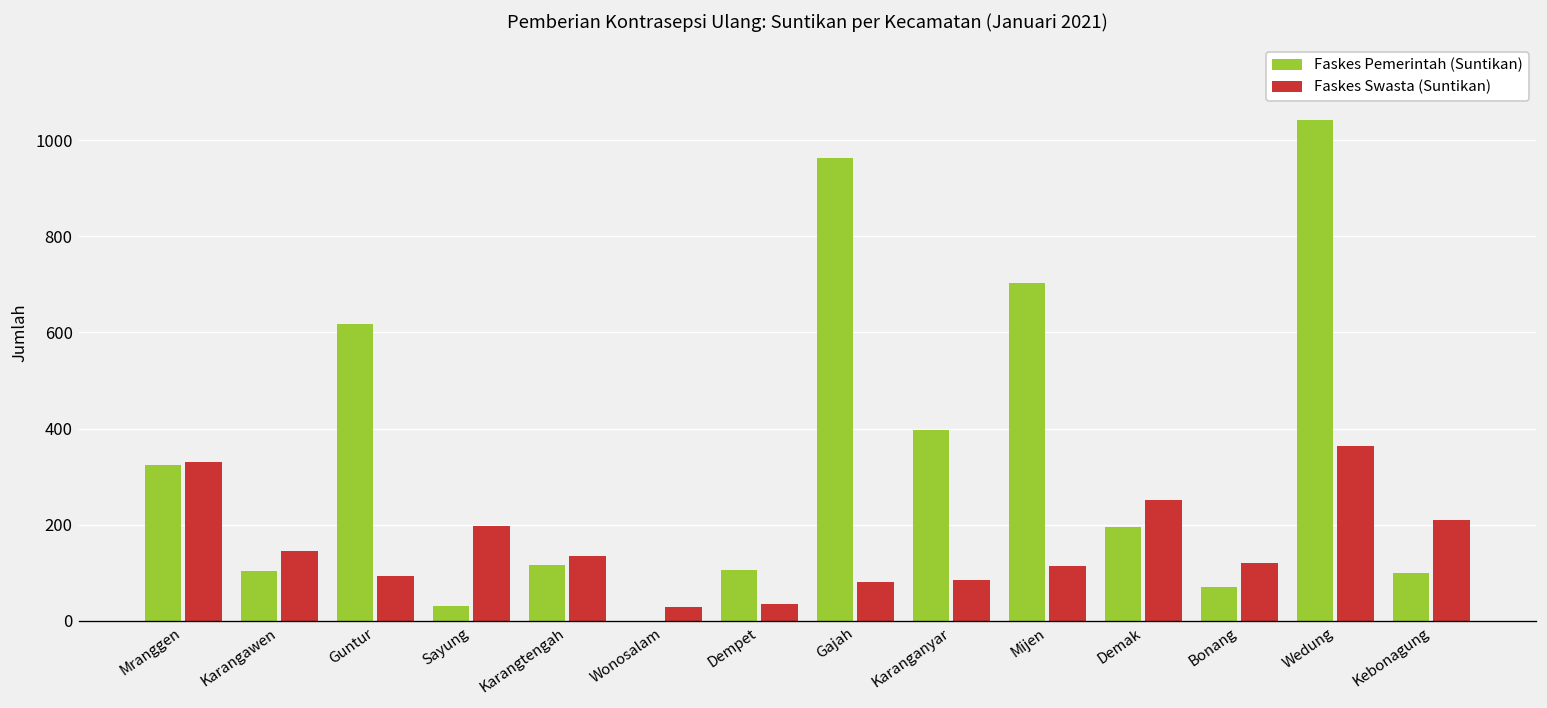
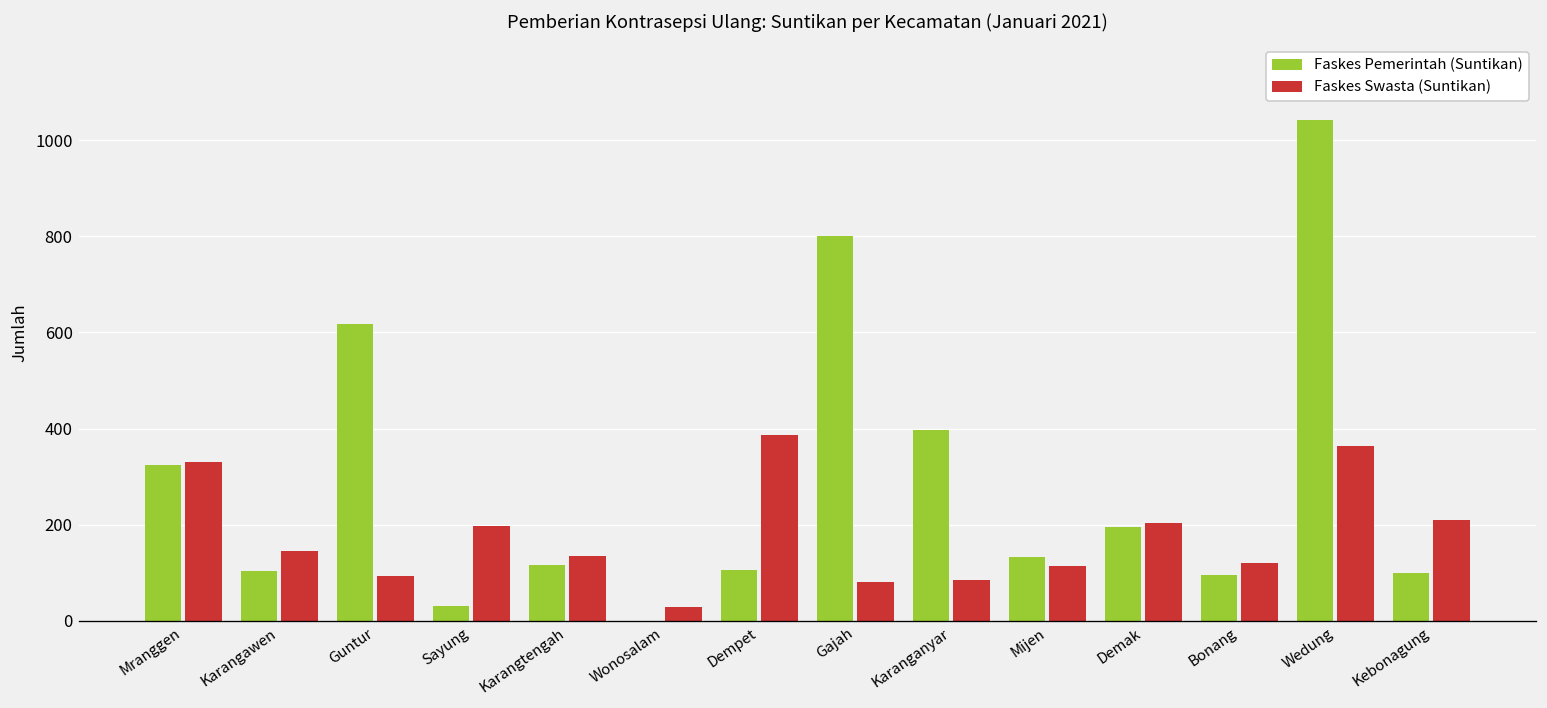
  {
    "Faskes Pemerintah (Suntikan)": {
      "Mranggen": 330,
      "Karangawen": 100,
      "Guntur": 620,
      "Sayung": 30,
      "Karangtengah": 120,
      "Wonosalam": 0,
      "Dempet": 110,
-     "Gajah": 960,
+     "Gajah": 800,
      "Karanganyar": 400,
-     "Mijen": 700,
+     "Mijen": 130,
      "Demak": 200,
-     "Bonang": 70,
+     "Bonang": 100,
      "Wedung": 1040,
      "Kebonagung": 100
    },
    "Faskes Swasta (Suntikan)": {
      "Mranggen": 330,
      "Karangawen": 150,
      "Guntur": 90,
      "Sayung": 200,
      "Karangtengah": 130,
      "Wonosalam": 30,
-     "Dempet": 40,
+     "Dempet": 390,
      "Gajah": 80,
      "Karanganyar": 80,
      "Mijen": 110,
-     "Demak": 250,
+     "Demak": 200,
      "Bonang": 120,
      "Wedung": 360,
      "Kebonagung": 210
    }
  }
